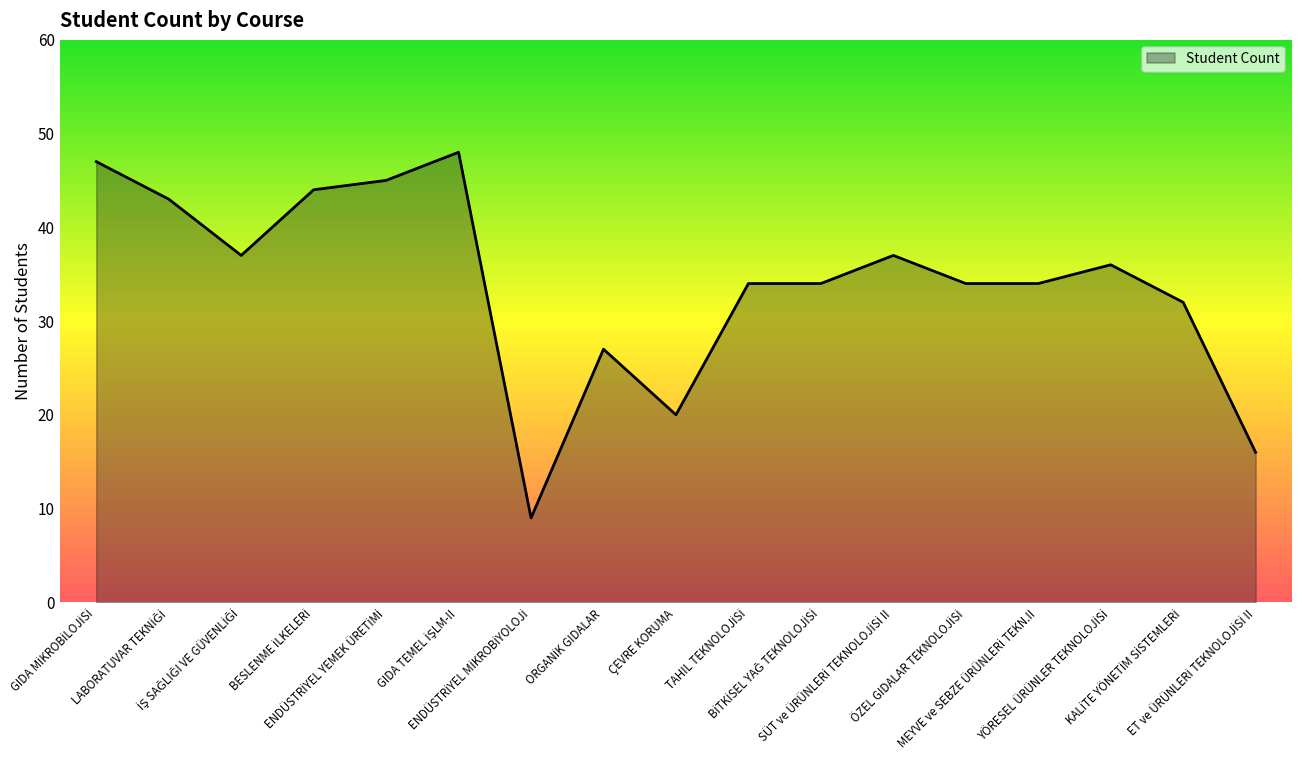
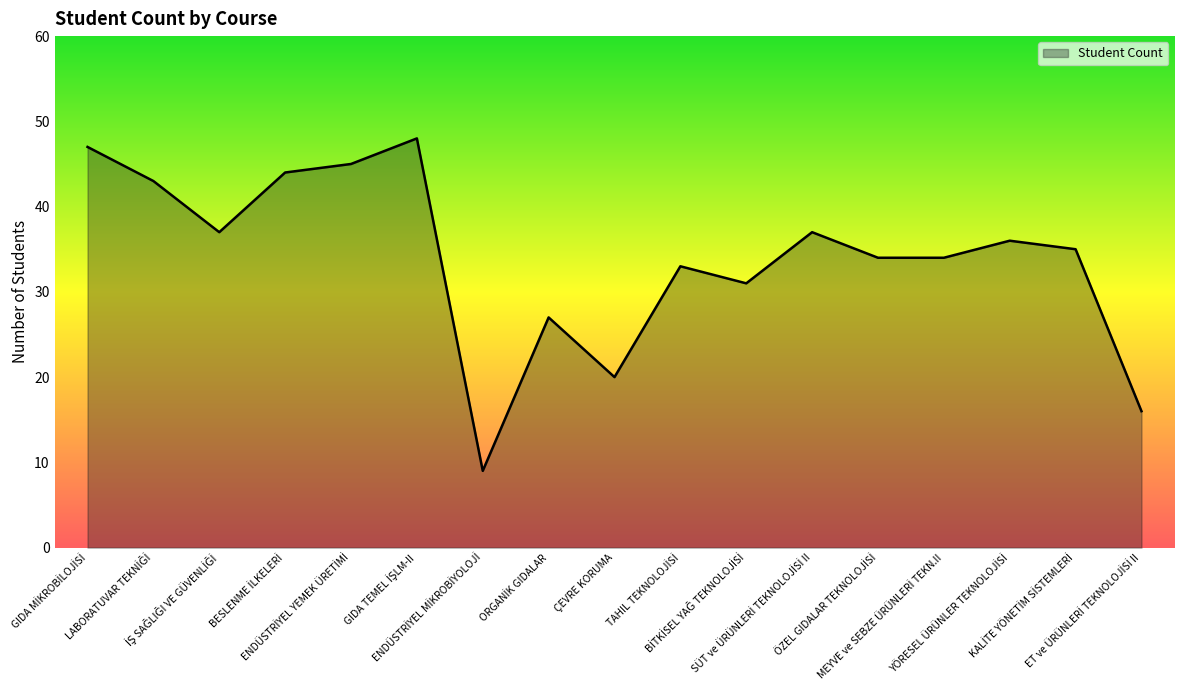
  {
    "GIDA MİKROBİLOJİSİ": 47,
    "LABORATUVAR TEKNİĞİ": 43,
    "İŞ SAĞLIĞI VE GÜVENLİĞİ": 37,
    "BESLENME İLKELERİ": 44,
    "ENDÜSTRİYEL YEMEK ÜRETİMİ": 45,
    "GIDA TEMEL İŞLM-II": 48,
    "ENDÜSTRİYEL MİKROBİYOLOJİ": 9,
    "ORGANİK GIDALAR": 27,
    "ÇEVRE KORUMA": 20,
-   "TAHIL TEKNOLOJİSİ": 34,
-   "BİTKİSEL YAĞ TEKNOLOJİSİ": 34,
+   "TAHIL TEKNOLOJİSİ": 33,
+   "BİTKİSEL YAĞ TEKNOLOJİSİ": 31,
    "SÜT ve ÜRÜNLERİ TEKNOLOJİSİ II": 37,
    "ÖZEL GIDALAR TEKNOLOJİSİ": 34,
    "MEYVE ve SEBZE ÜRÜNLERİ TEKN.II": 34,
    "YÖRESEL ÜRÜNLER TEKNOLOJİSİ": 36,
-   "KALİTE YÖNETİM SİSTEMLERİ": 32,
+   "KALİTE YÖNETİM SİSTEMLERİ": 35,
    "ET ve ÜRÜNLERİ TEKNOLOJİSİ II": 16
  }
